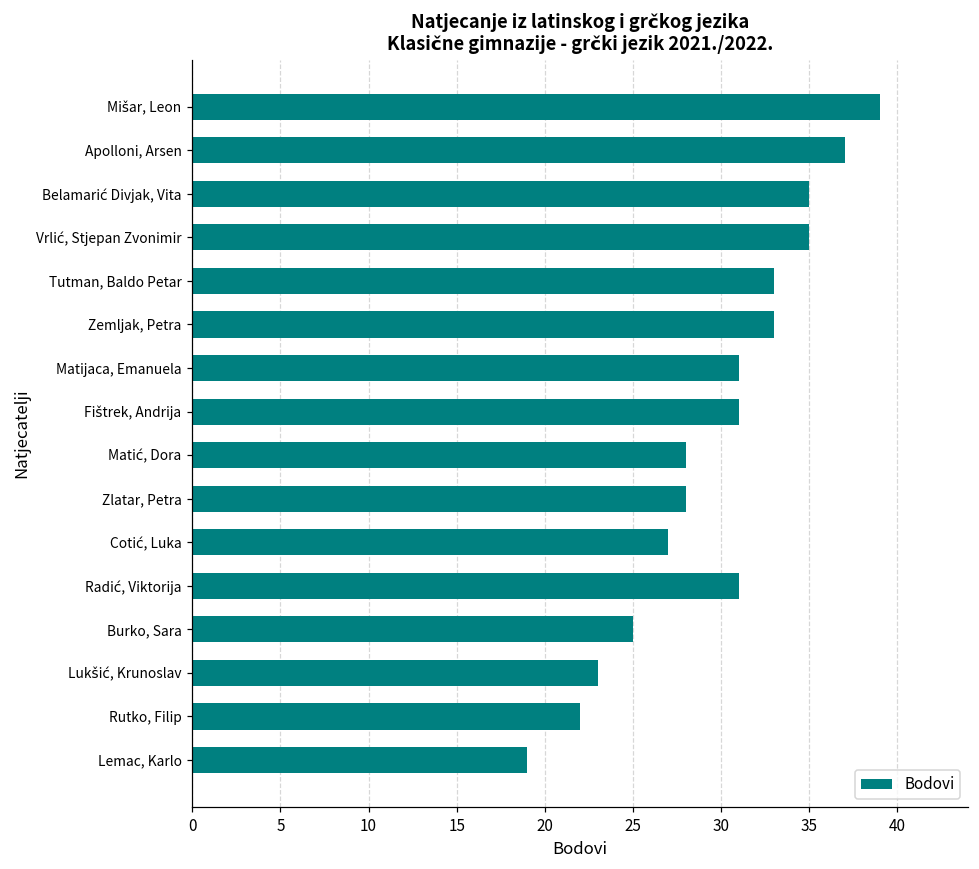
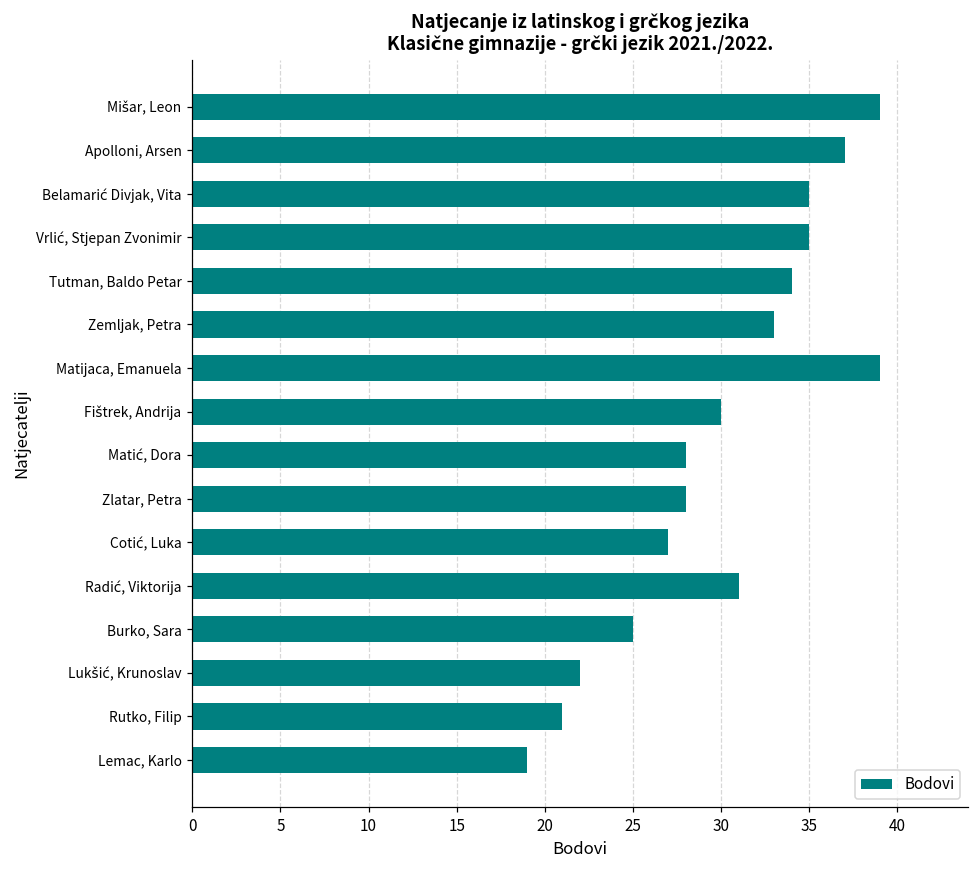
  {
    "Mišar, Leon": 39,
    "Apolloni, Arsen": 37,
    "Belamarić Divjak, Vita": 35,
    "Vrlić, Stjepan Zvonimir": 35,
-   "Tutman, Baldo Petar": 33,
+   "Tutman, Baldo Petar": 34,
    "Zemljak, Petra": 33,
-   "Matijaca, Emanuela": 31,
-   "Fištrek, Andrija": 31,
+   "Matijaca, Emanuela": 39,
+   "Fištrek, Andrija": 30,
    "Matić, Dora": 28,
    "Zlatar, Petra": 28,
    "Cotić, Luka": 27,
    "Radić, Viktorija": 31,
    "Burko, Sara": 25,
-   "Lukšić, Krunoslav": 23,
-   "Rutko, Filip": 22,
+   "Lukšić, Krunoslav": 22,
+   "Rutko, Filip": 21,
    "Lemac, Karlo": 19
  }
